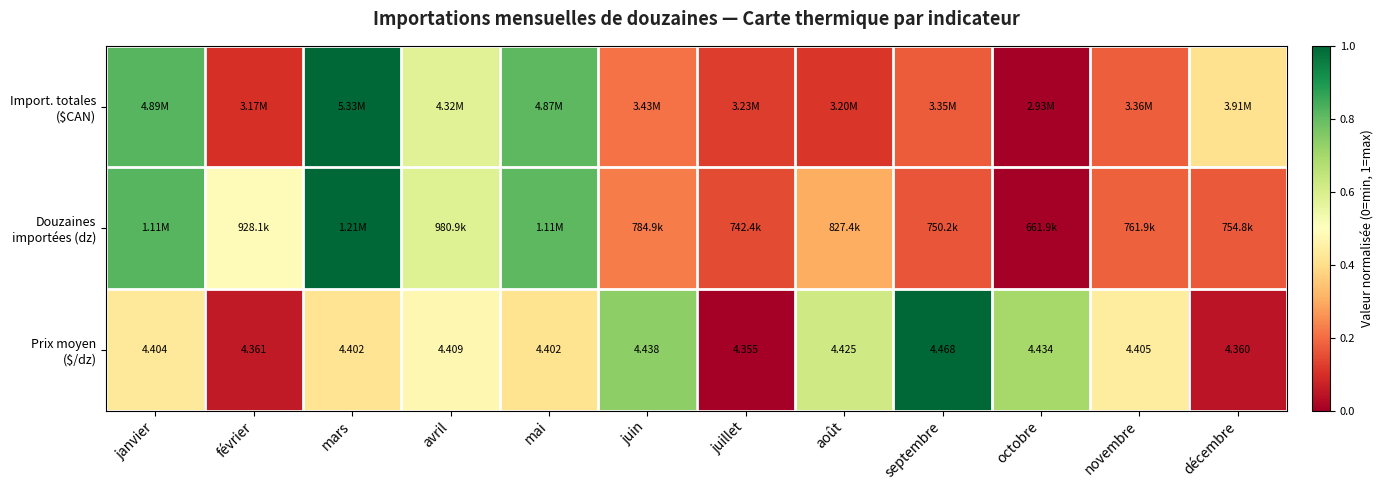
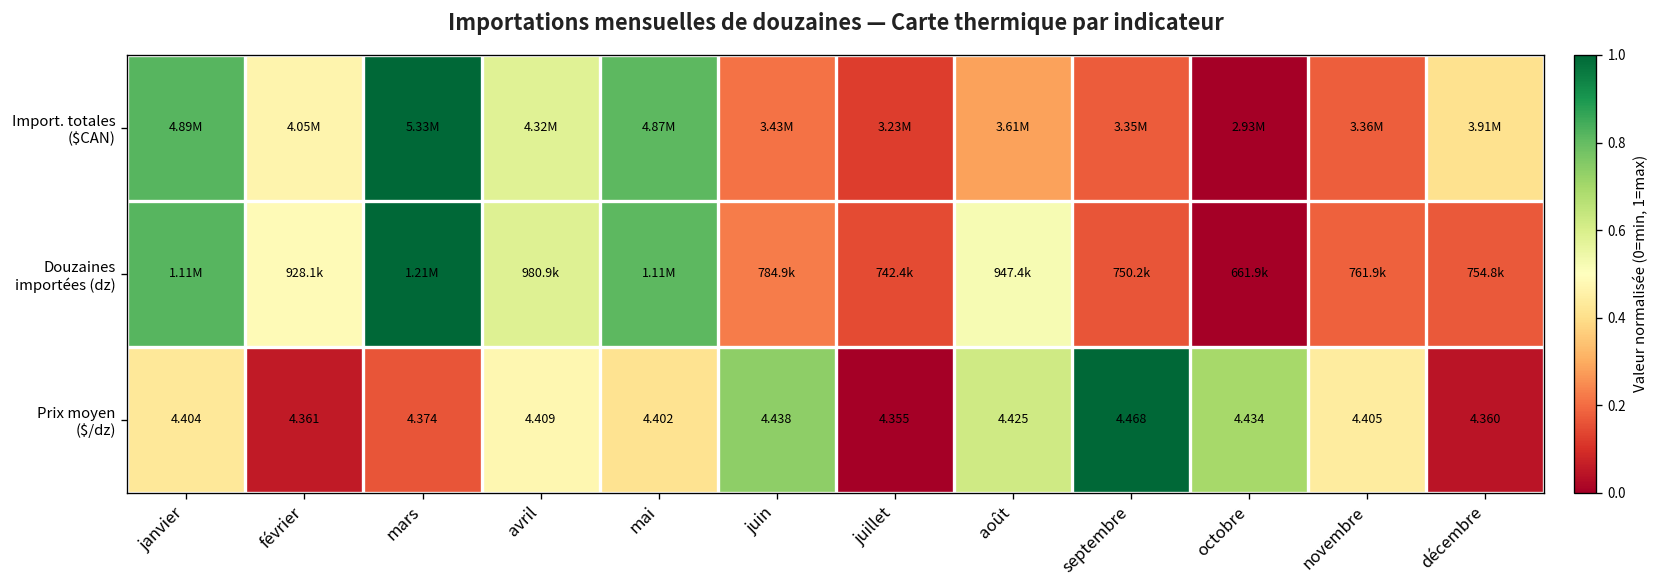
  {
    "Import. totales ($CAN)": {
      "janvier": "4.89M",
-     "février": "3.17M",
+     "février": "4.05M",
      "mars": "5.33M",
      "avril": "4.32M",
      "mai": "4.87M",
      "juin": "3.43M",
      "juillet": "3.23M",
-     "août": "3.20M",
+     "août": "3.61M",
      "septembre": "3.35M",
      "octobre": "2.93M",
      "novembre": "3.36M",
      "décembre": "3.91M"
    },
    "Douzaines importées (dz)": {
      "janvier": "1.11M",
      "février": "928.1k",
      "mars": "1.21M",
      "avril": "980.9k",
      "mai": "1.11M",
      "juin": "784.9k",
      "juillet": "742.4k",
-     "août": "827.4k",
+     "août": "947.4k",
      "septembre": "750.2k",
      "octobre": "661.9k",
      "novembre": "761.9k",
      "décembre": "754.8k"
    },
    "Prix moyen ($/dz)": {
      "janvier": "4.404",
      "février": "4.361",
-     "mars": "4.402",
+     "mars": "4.374",
      "avril": "4.409",
      "mai": "4.402",
      "juin": "4.438",
      "juillet": "4.355",
      "août": "4.425",
      "septembre": "4.468",
      "octobre": "4.434",
      "novembre": "4.405",
      "décembre": "4.360"
    }
  }
